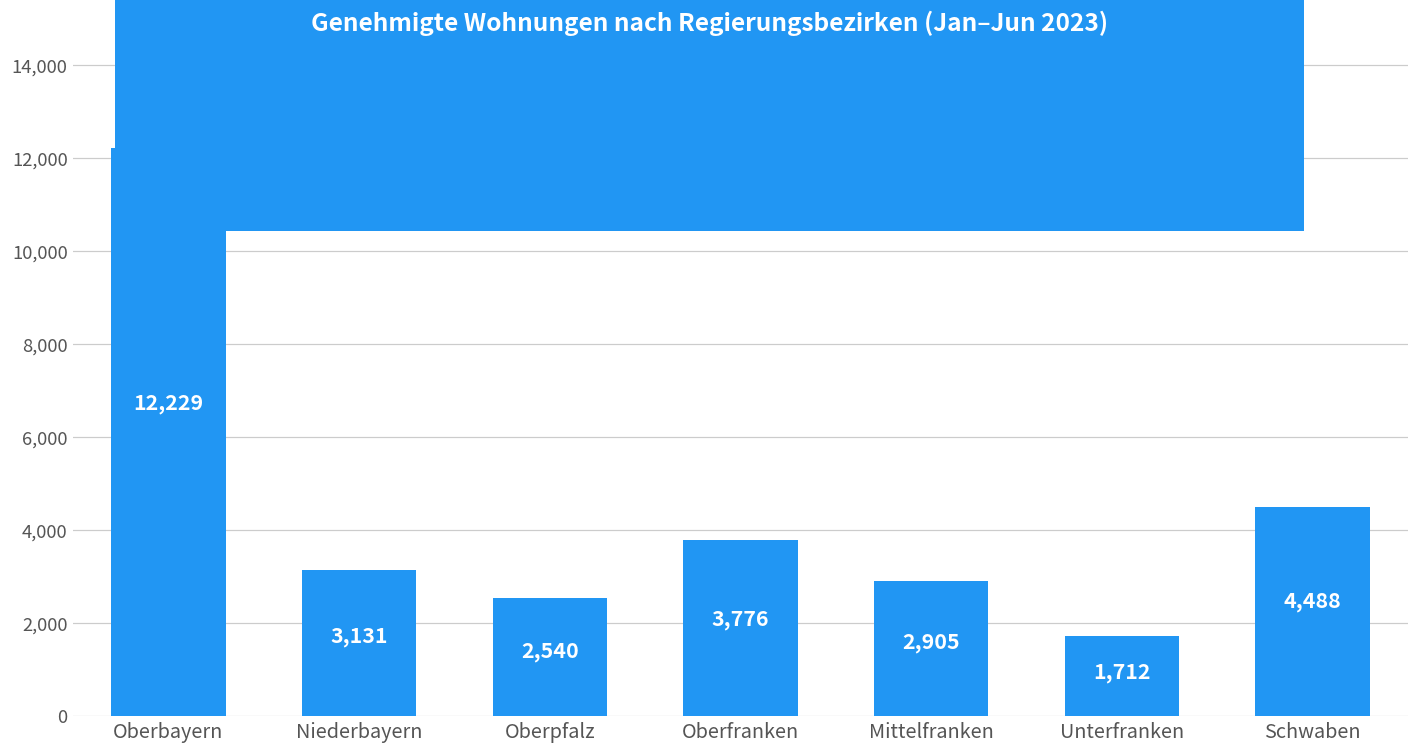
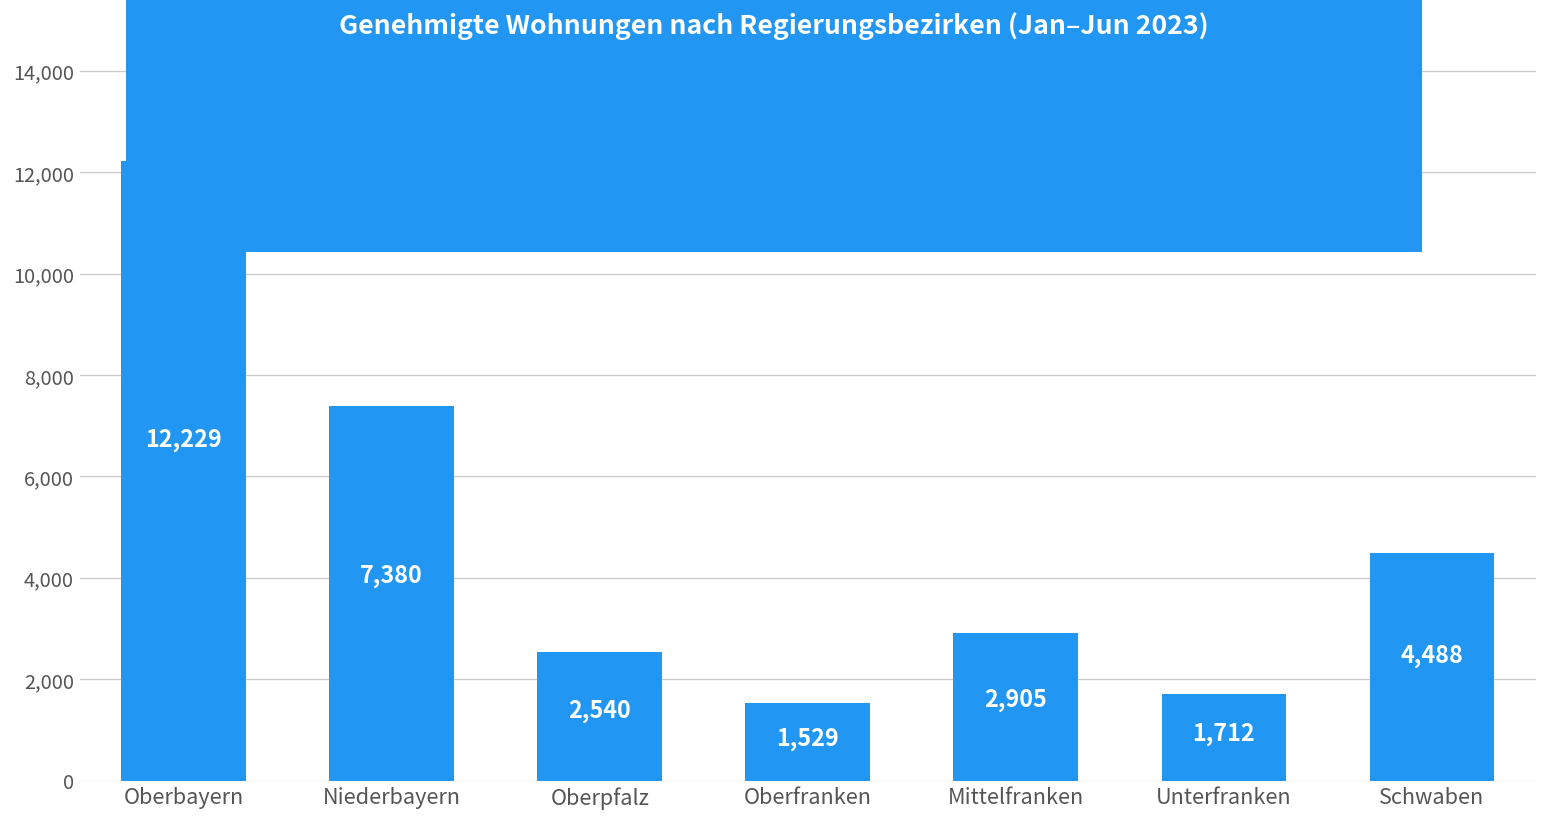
  {
    "Oberbayern": "12,229",
-   "Niederbayern": "3,131",
+   "Niederbayern": "7,380",
    "Oberpfalz": "2,540",
-   "Oberfranken": "3,776",
+   "Oberfranken": "1,529",
    "Mittelfranken": "2,905",
    "Unterfranken": "1,712",
    "Schwaben": "4,488"
  }
